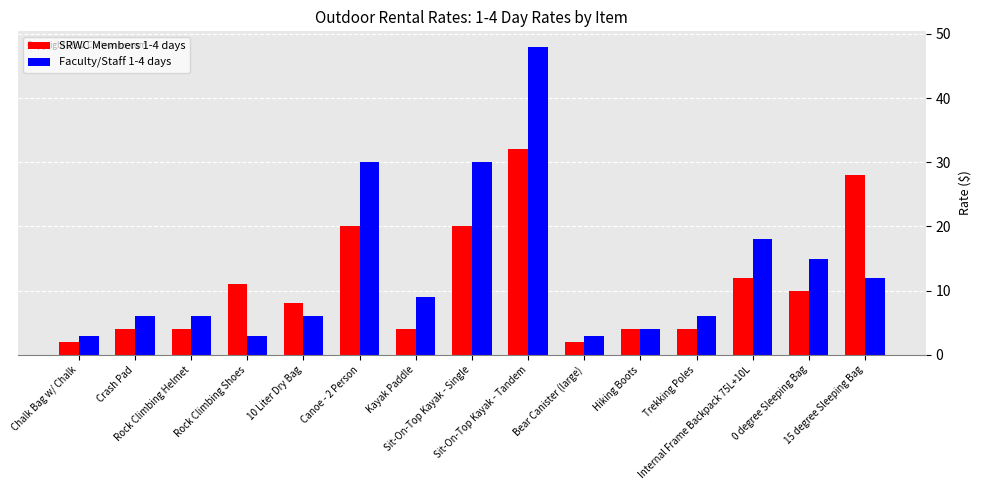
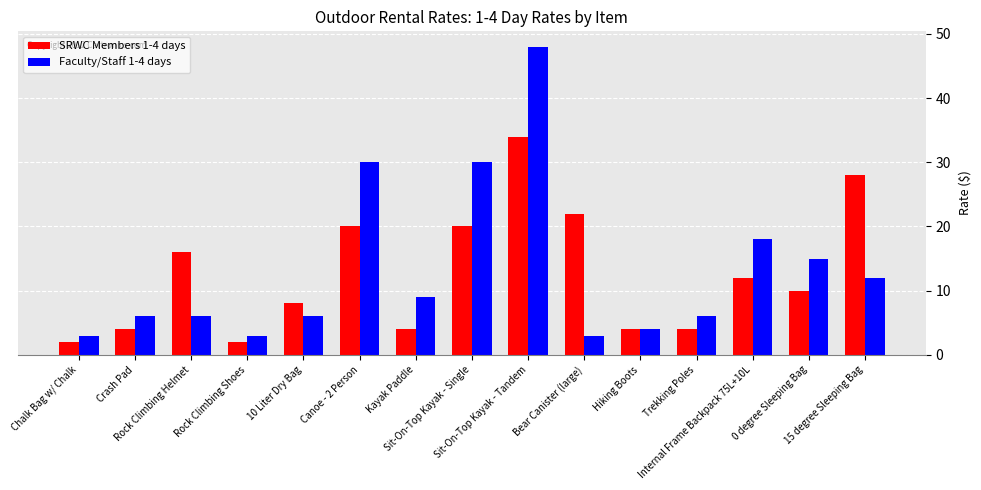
  {
    "SRWC Members 1-4 days": {
      "Chalk Bag w/ Chalk": 2,
      "Crash Pad": 4,
-     "Rock Climbing Helmet": 4,
-     "Rock Climbing Shoes": 11,
+     "Rock Climbing Helmet": 16,
+     "Rock Climbing Shoes": 2,
      "10 Liter Dry Bag": 8,
      "Canoe - 2 Person": 20,
      "Kayak Paddle": 4,
      "Sit-On-Top Kayak - Single": 20,
-     "Sit-On-Top Kayak - Tandem": 32,
-     "Bear Canister (large)": 2,
+     "Sit-On-Top Kayak - Tandem": 34,
+     "Bear Canister (large)": 22,
      "Hiking Boots": 4,
      "Trekking Poles": 4,
      "Internal Frame Backpack 75L+10L": 12,
      "0 degree Sleeping Bag": 10,
      "15 degree Sleeping Bag": 28
    },
    "Faculty/Staff 1-4 days": {
      "Chalk Bag w/ Chalk": 3,
      "Crash Pad": 6,
      "Rock Climbing Helmet": 6,
      "Rock Climbing Shoes": 3,
      "10 Liter Dry Bag": 6,
      "Canoe - 2 Person": 30,
      "Kayak Paddle": 9,
      "Sit-On-Top Kayak - Single": 30,
      "Sit-On-Top Kayak - Tandem": 48,
      "Bear Canister (large)": 3,
      "Hiking Boots": 4,
      "Trekking Poles": 6,
      "Internal Frame Backpack 75L+10L": 18,
      "0 degree Sleeping Bag": 15,
      "15 degree Sleeping Bag": 12
    }
  }
